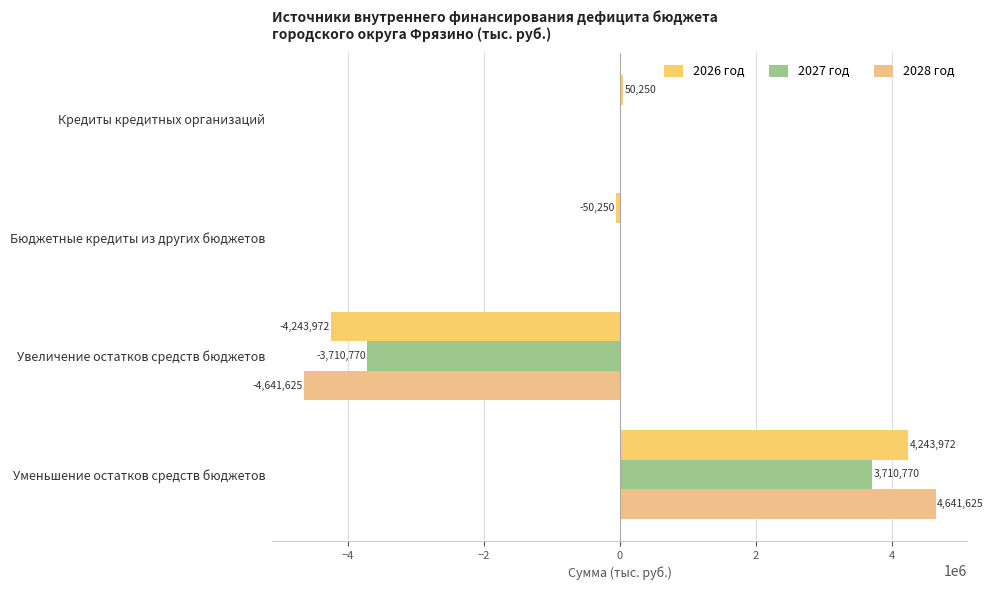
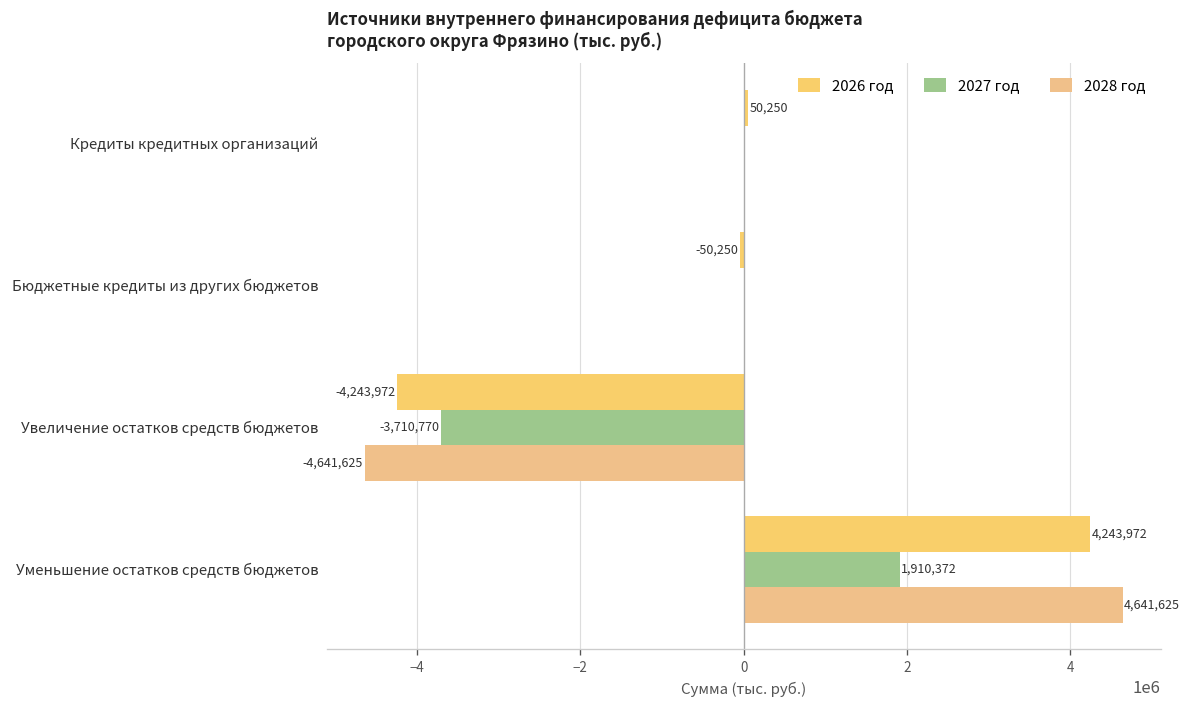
  {
    "2027 год": {
      "Увеличение остатков средств бюджетов": "-3,710,770",
-     "Уменьшение остатков средств бюджетов": "3,710,770"
+     "Уменьшение остатков средств бюджетов": "1,910,372"
    }
  }
